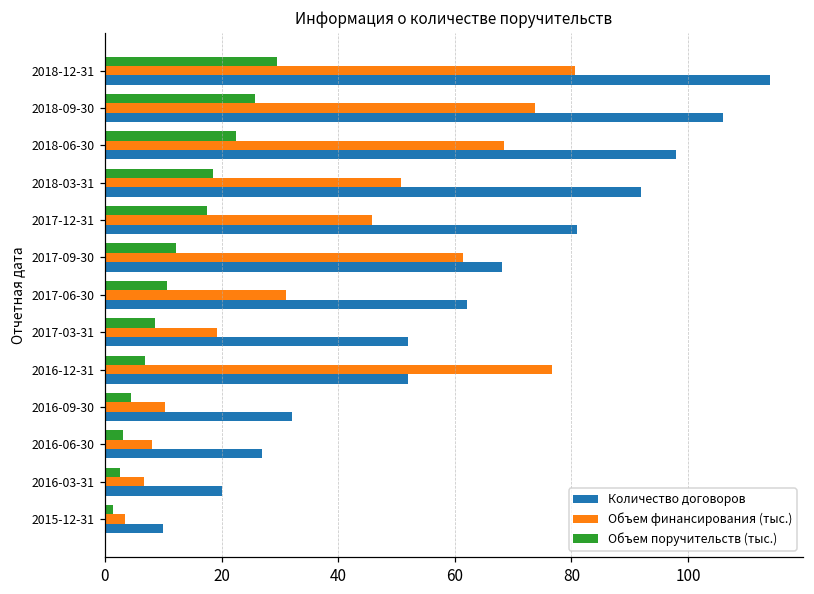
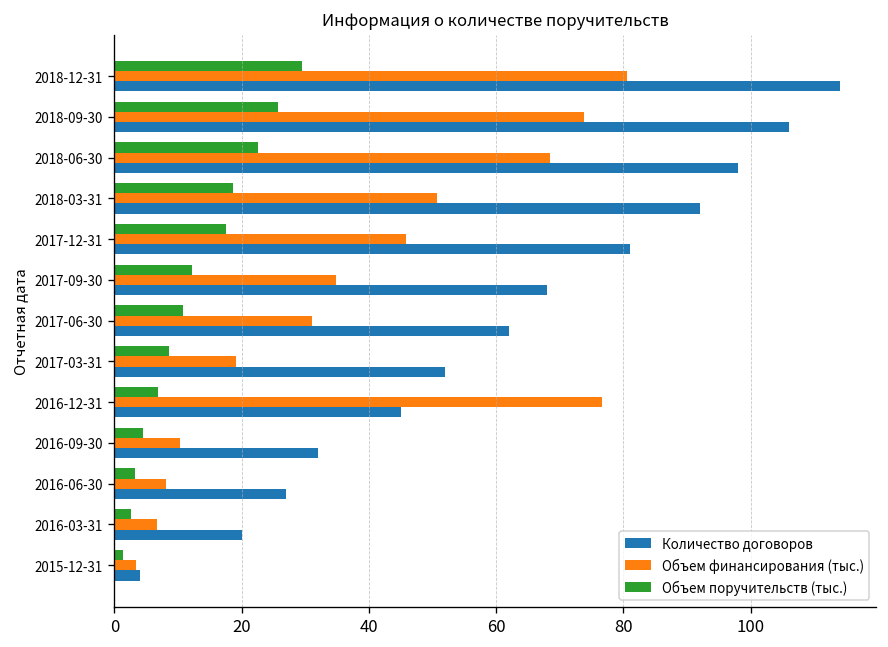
  {
    "Количество договоров": {
      "2018-12-31": 114,
      "2018-09-30": 106,
      "2018-06-30": 98,
      "2018-03-31": 92,
      "2017-12-31": 81,
      "2017-09-30": 68,
      "2017-06-30": 62,
      "2017-03-31": 52,
-     "2016-12-31": 52,
+     "2016-12-31": 45,
      "2016-09-30": 32,
      "2016-06-30": 27,
      "2016-03-31": 20,
-     "2015-12-31": 10
+     "2015-12-31": 4
    },
    "Объем финансирования (тыс.)": {
      "2018-12-31": 81,
      "2018-09-30": 74,
      "2018-06-30": 68,
      "2018-03-31": 51,
      "2017-12-31": 46,
-     "2017-09-30": 61,
+     "2017-09-30": 35,
      "2017-06-30": 31,
      "2017-03-31": 19,
      "2016-12-31": 77,
      "2016-09-30": 10,
      "2016-06-30": 8,
      "2016-03-31": 7,
      "2015-12-31": 3
    },
    "Объем поручительств (тыс.)": {
      "2018-12-31": 30,
      "2018-09-30": 26,
      "2018-06-30": 23,
      "2018-03-31": 19,
      "2017-12-31": 17,
      "2017-09-30": 12,
      "2017-06-30": 11,
      "2017-03-31": 8,
      "2016-12-31": 7,
      "2016-09-30": 4,
      "2016-06-30": 3,
      "2016-03-31": 3,
      "2015-12-31": 1
    }
  }
